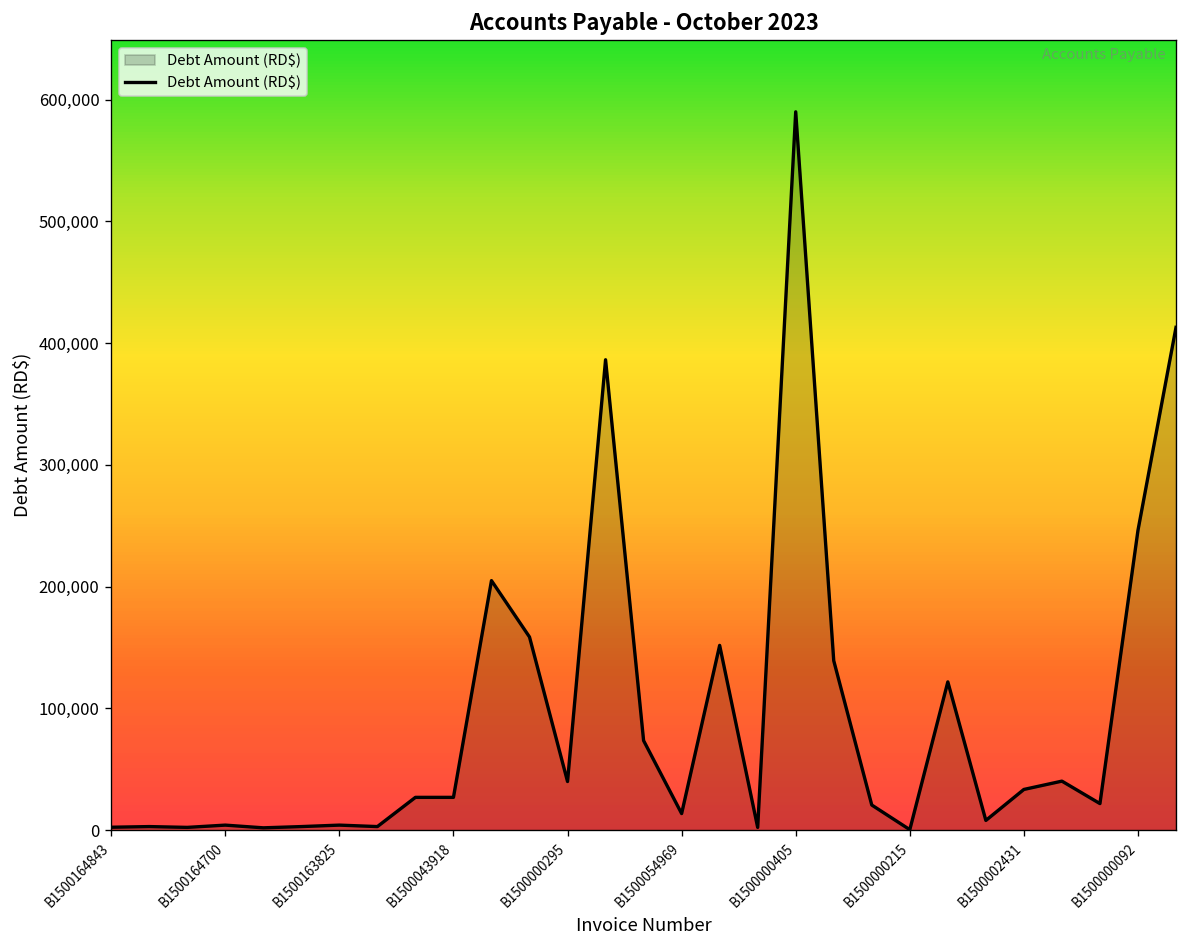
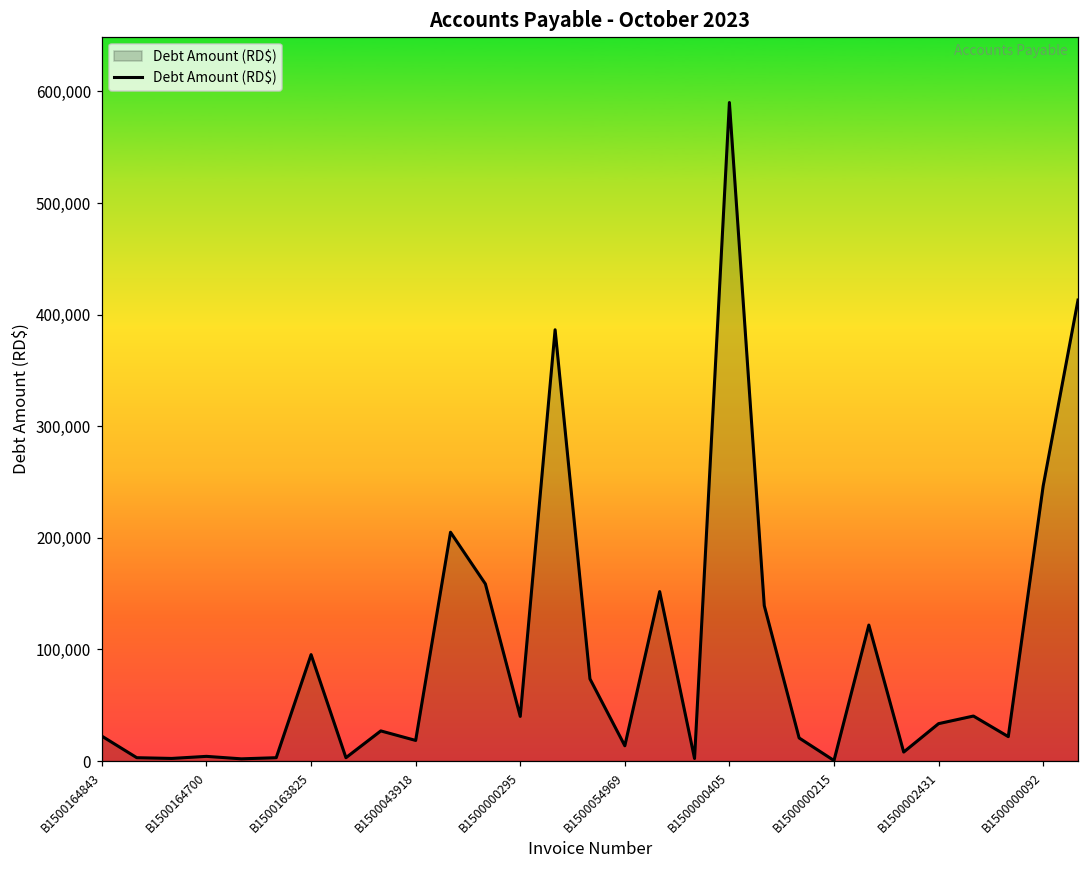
  {
-   "B1500164843": "2,000",
+   "B1500164843": "22,000",
    "B1500164700": "4,000",
-   "B1500163825": "4,000",
-   "B1500043918": "27,000",
+   "B1500163825": "95,000",
+   "B1500043918": "18,000",
    "B1500000295": "40,000",
    "B1500054969": "14,000",
    "B1500000405": "590,000",
    "B1500000215": "0",
    "B1500002431": "34,000",
    "B1500000092": "246,000"
  }
